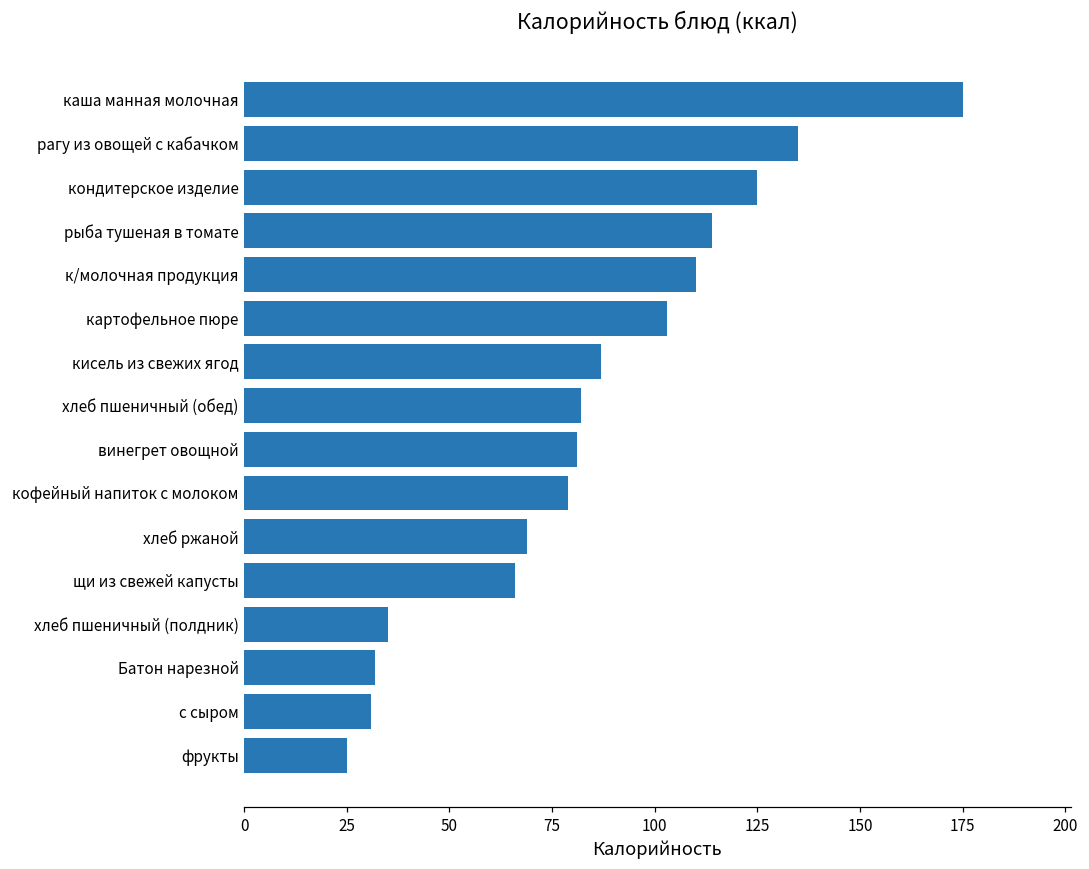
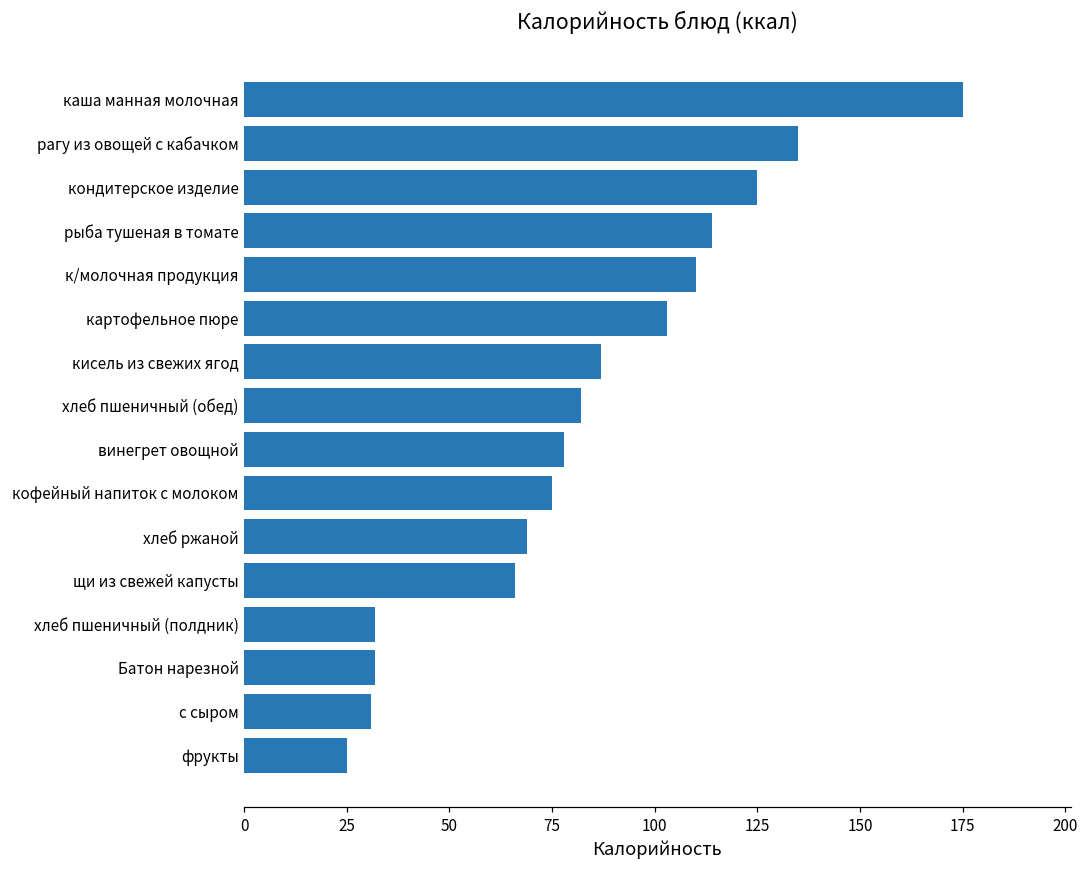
  {
    "каша манная молочная": 175,
    "рагу из овощей с кабачком": 135,
    "кондитерское изделие": 125,
    "рыба тушеная в томате": 114,
    "к/молочная продукция": 110,
    "картофельное пюре": 103,
    "кисель из свежих ягод": 87,
    "хлеб пшеничный (обед)": 82,
-   "винегрет овощной": 81,
-   "кофейный напиток с молоком": 79,
+   "винегрет овощной": 78,
+   "кофейный напиток с молоком": 75,
    "хлеб ржаной": 69,
    "щи из свежей капусты": 66,
-   "хлеб пшеничный (полдник)": 35,
+   "хлеб пшеничный (полдник)": 32,
    "Батон нарезной": 32,
    "с сыром": 31,
    "фрукты": 25
  }
